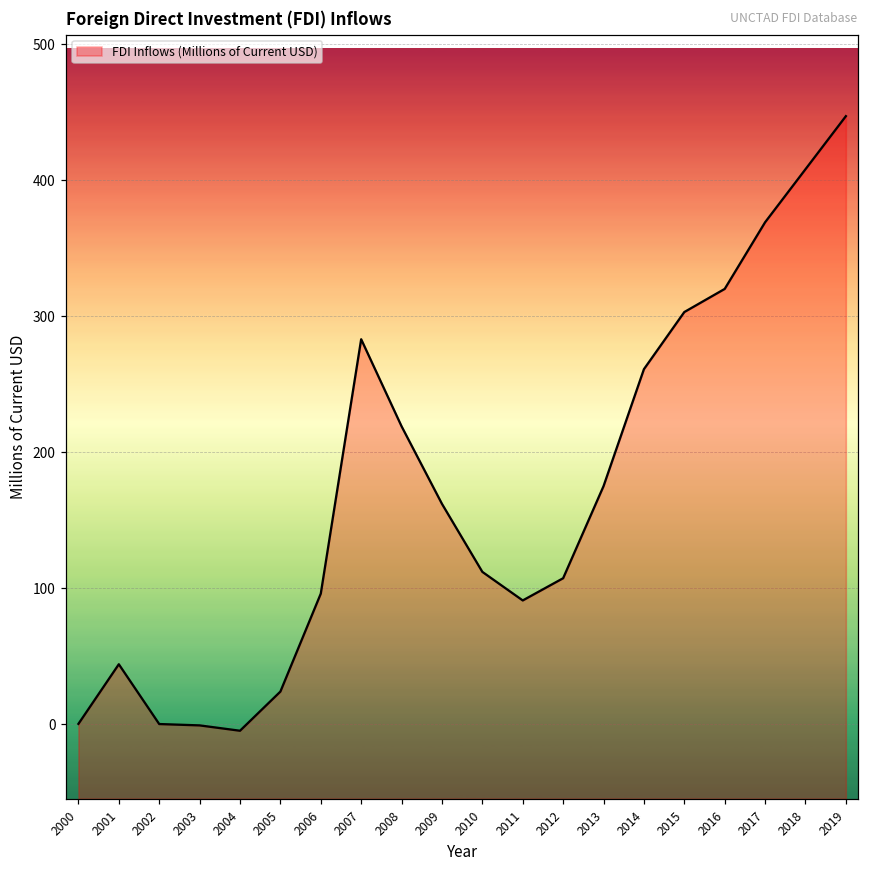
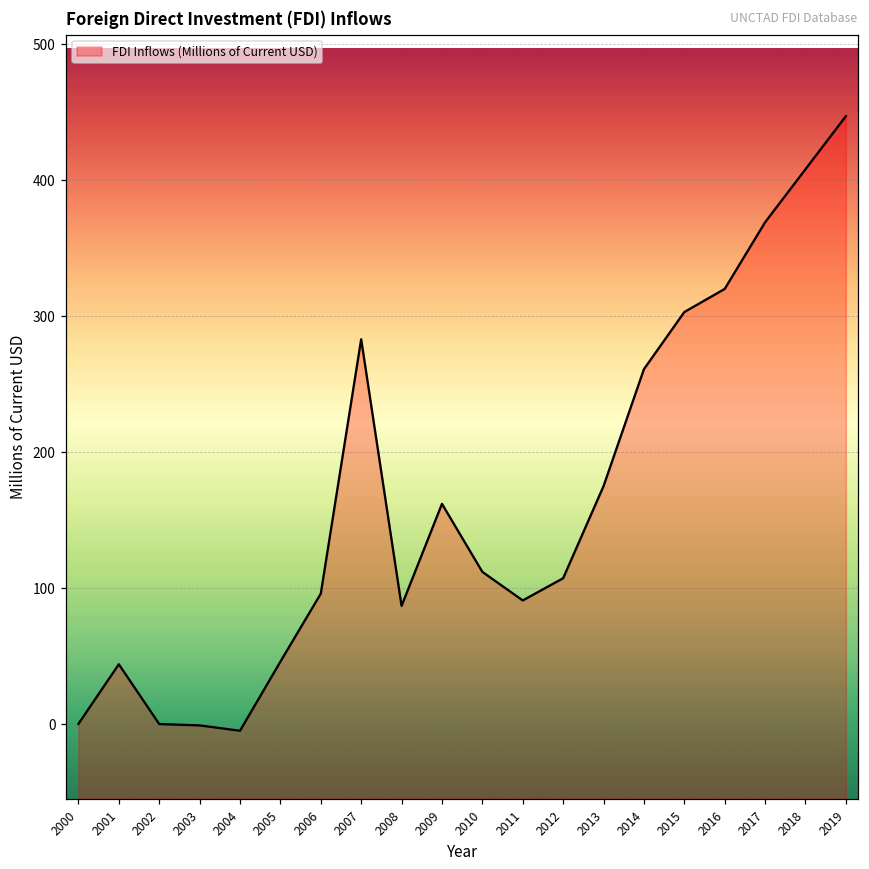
  {
    "2000": 0,
    "2001": 44,
    "2002": 0,
    "2003": -1,
    "2004": -5,
-   "2005": 24,
+   "2005": 46,
    "2006": 96,
    "2007": 283,
-   "2008": 219,
+   "2008": 87,
    "2009": 162,
    "2010": 112,
    "2011": 91,
    "2012": 107,
    "2013": 175,
    "2014": 261,
    "2015": 303,
    "2016": 320,
    "2017": 369,
    "2018": 408,
    "2019": 447
  }
